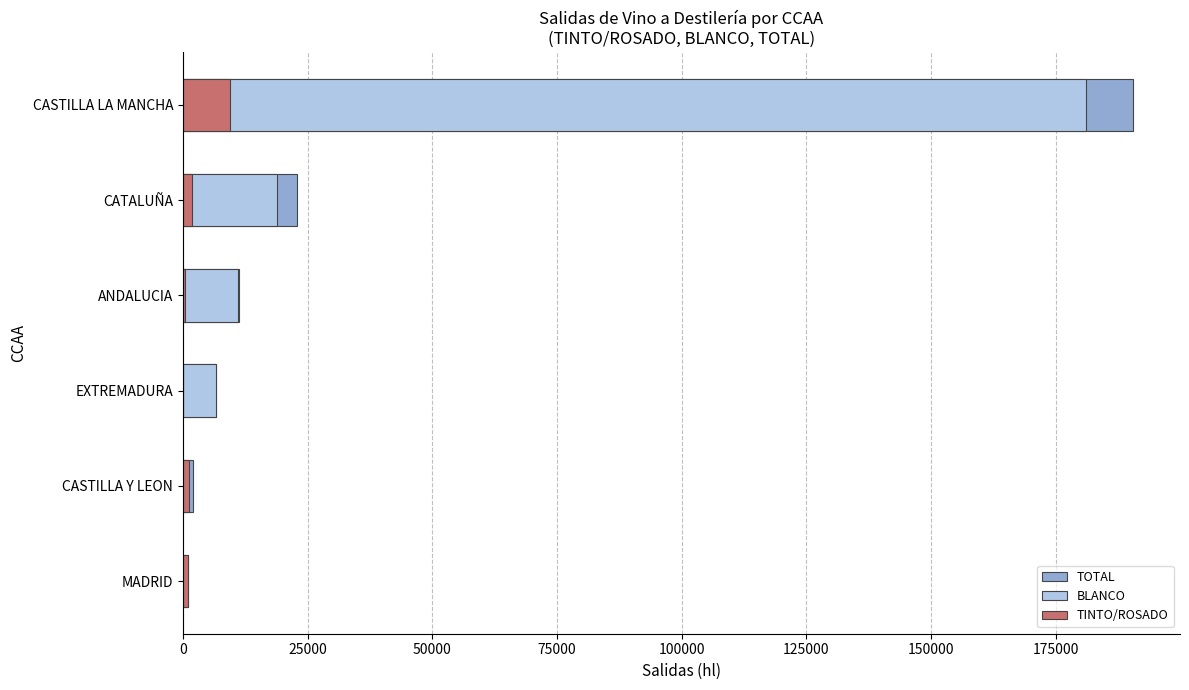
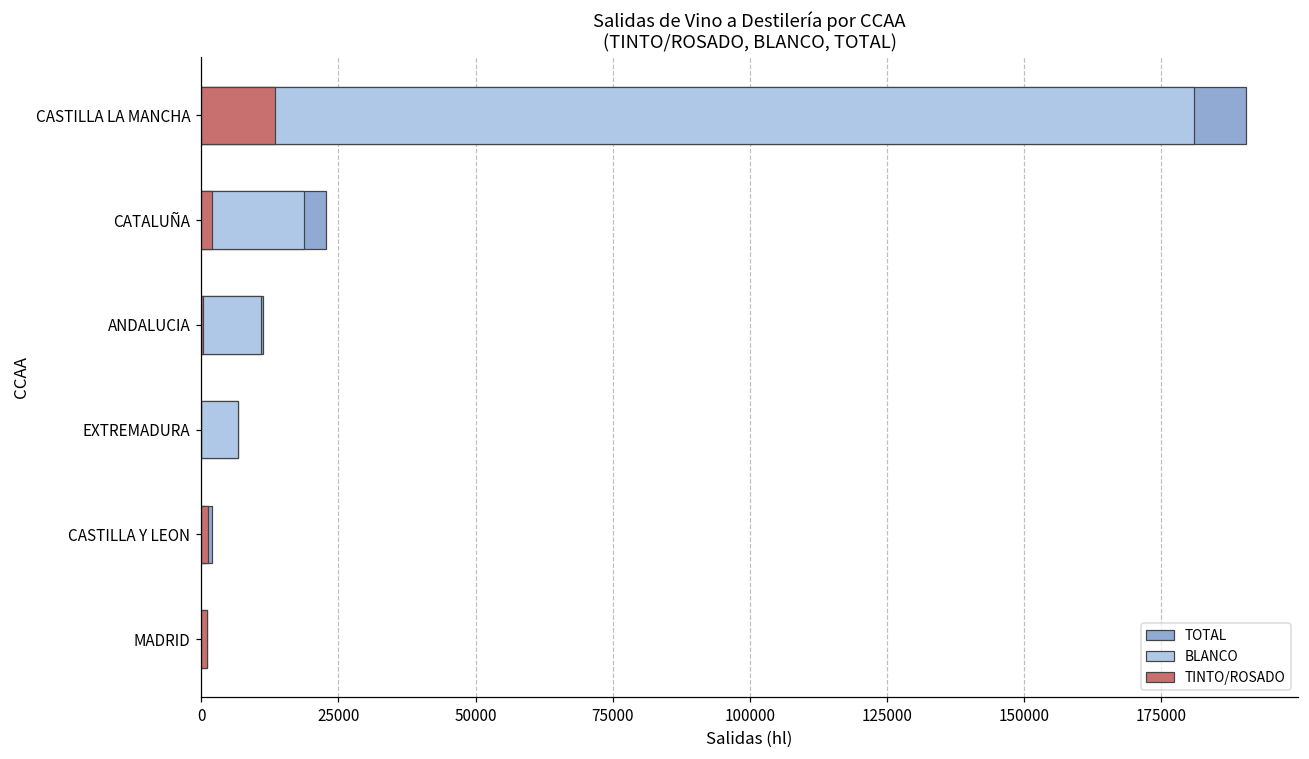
  {
    "TINTO/ROSADO": {
-     "CASTILLA LA MANCHA": 9000,
+     "CASTILLA LA MANCHA": 13000,
      "EXTREMADURA": 0,
      "MADRID": 1000
    }
  }
